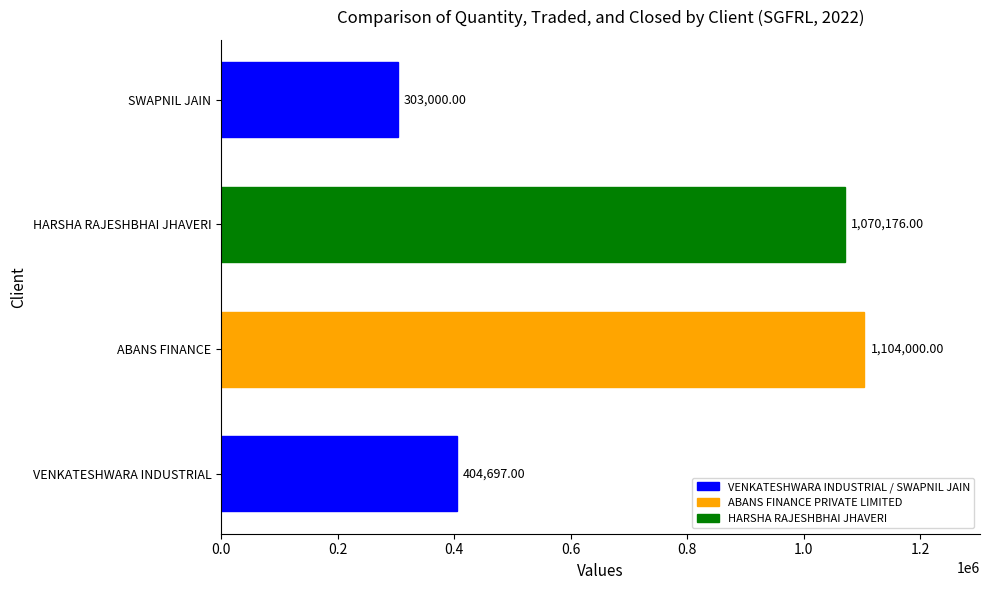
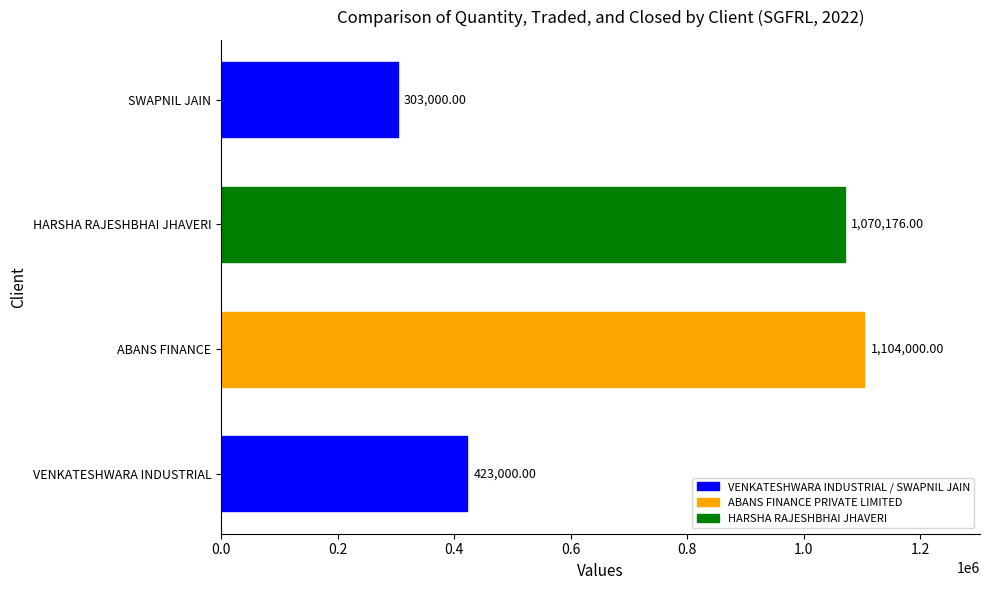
  {
    "SWAPNIL JAIN": "303,000.00",
    "HARSHA RAJESHBHAI JHAVERI": "1,070,176.00",
    "ABANS FINANCE": "1,104,000.00",
-   "VENKATESHWARA INDUSTRIAL": "404,697.00"
+   "VENKATESHWARA INDUSTRIAL": "423,000.00"
  }
